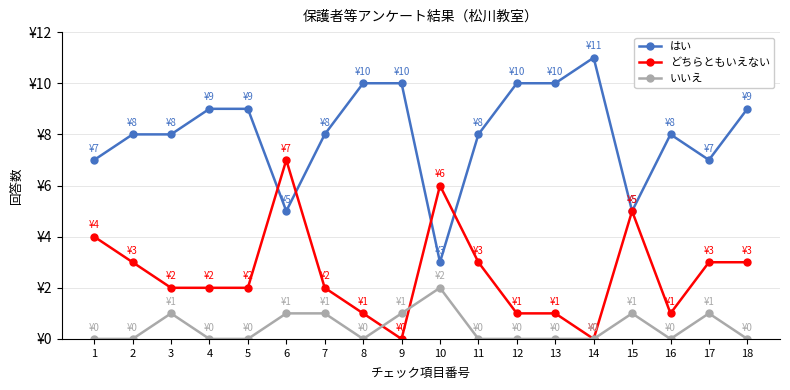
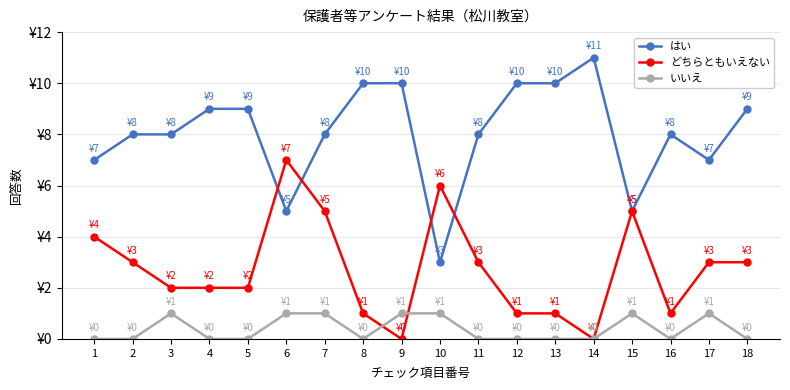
  {
    "はい": {
      "1": "¥7",
      "2": "¥8",
      "3": "¥8",
      "4": "¥9",
      "5": "¥9",
      "6": "¥5",
      "7": "¥8",
      "8": "¥10",
      "9": "¥10",
      "10": "¥3",
      "11": "¥8",
      "12": "¥10",
      "13": "¥10",
      "14": "¥11",
      "16": "¥8",
      "17": "¥7",
      "18": "¥9"
    },
    "どちらともいえない": {
      "1": "¥4",
      "2": "¥3",
      "3": "¥2",
      "4": "¥2",
      "5": "¥2",
      "6": "¥7",
-     "7": "¥2",
+     "7": "¥5",
      "8": "¥1",
      "9": "¥0",
      "10": "¥6",
      "11": "¥3",
      "12": "¥1",
      "13": "¥1",
      "16": "¥1",
      "17": "¥3",
      "18": "¥3"
    },
    "いいえ": {
      "1": "¥0",
      "2": "¥0",
      "3": "¥1",
      "4": "¥0",
      "5": "¥0",
      "6": "¥1",
      "7": "¥1",
      "8": "¥0",
      "9": "¥1",
-     "10": "¥2",
+     "10": "¥1",
      "11": "¥0",
      "12": "¥0",
      "13": "¥0",
      "15": "¥1",
      "16": "¥0",
      "17": "¥1",
      "18": "¥0"
    }
  }
